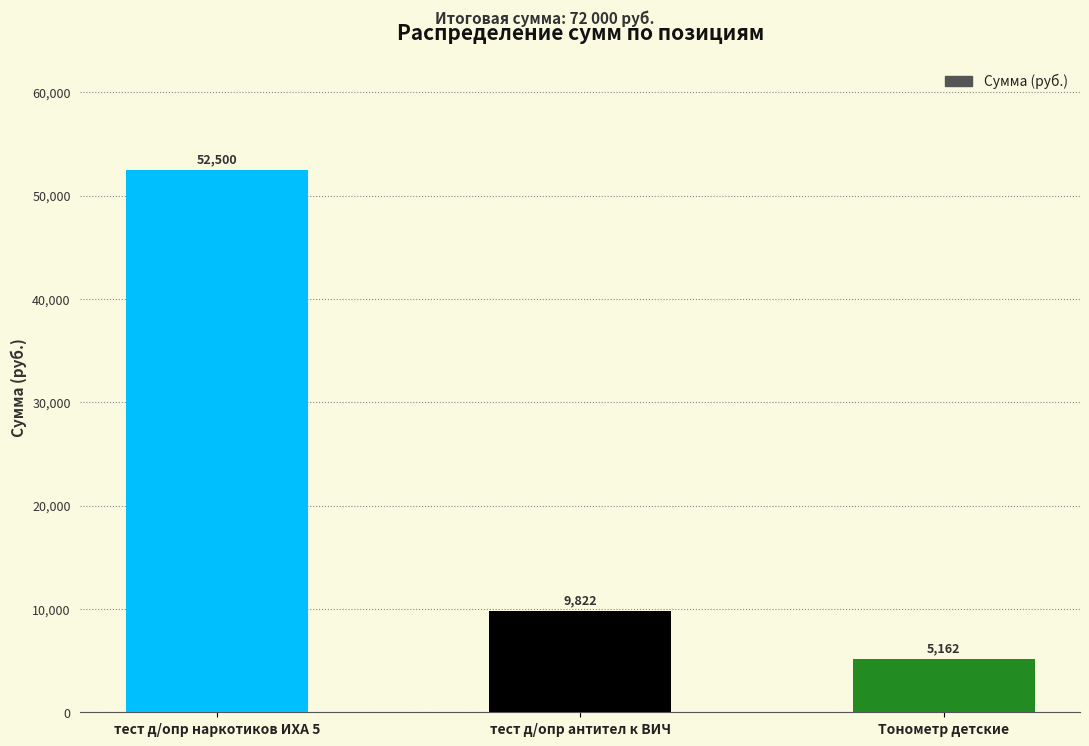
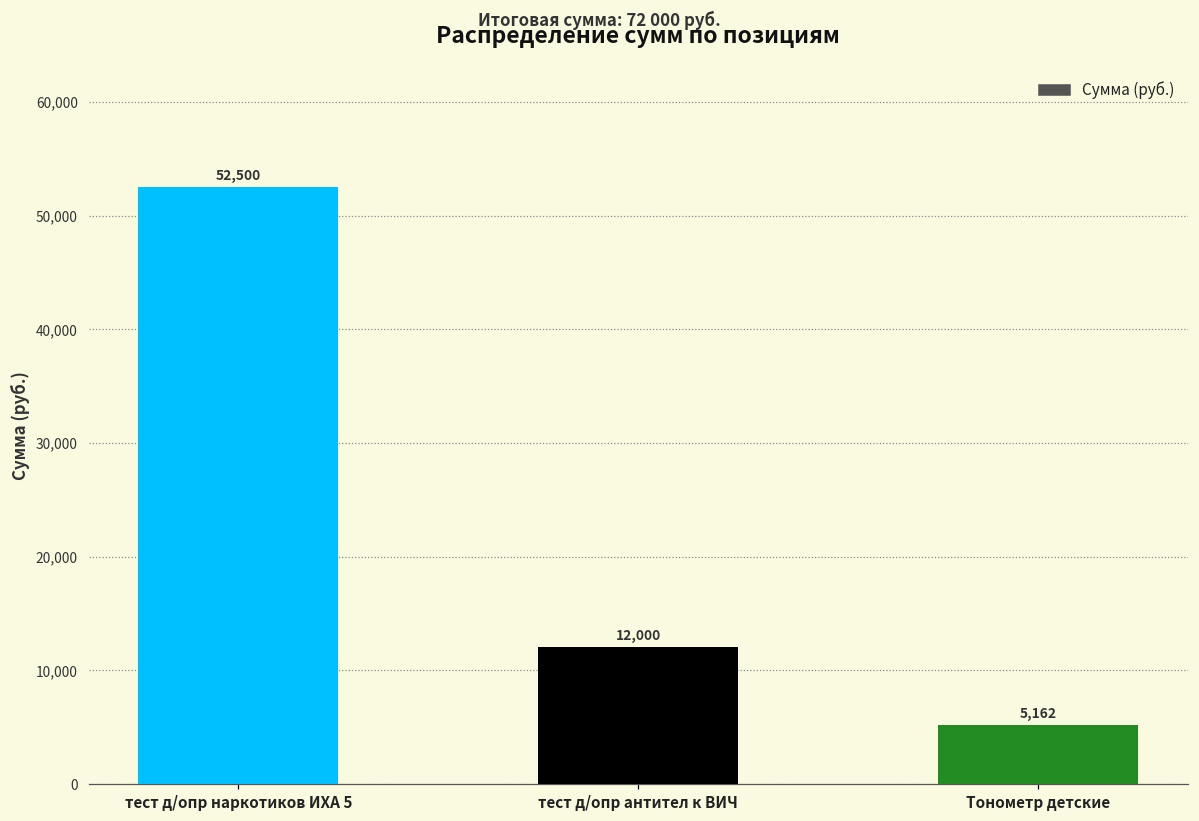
  {
    "тест д/опр наркотиков ИХА 5": "52,500",
-   "тест д/опр антител к ВИЧ": "9,822",
+   "тест д/опр антител к ВИЧ": "12,000",
    "Тонометр детские": "5,162"
  }
